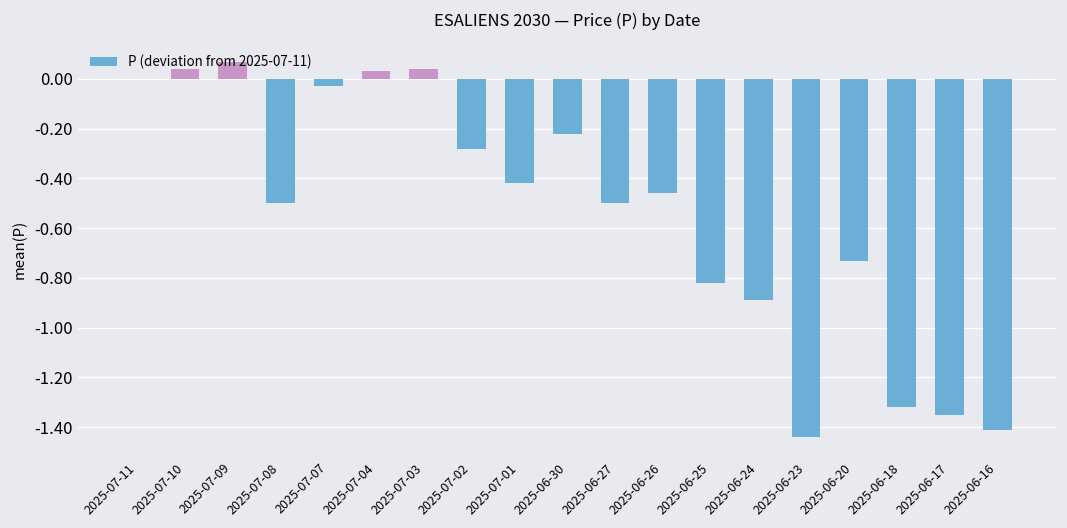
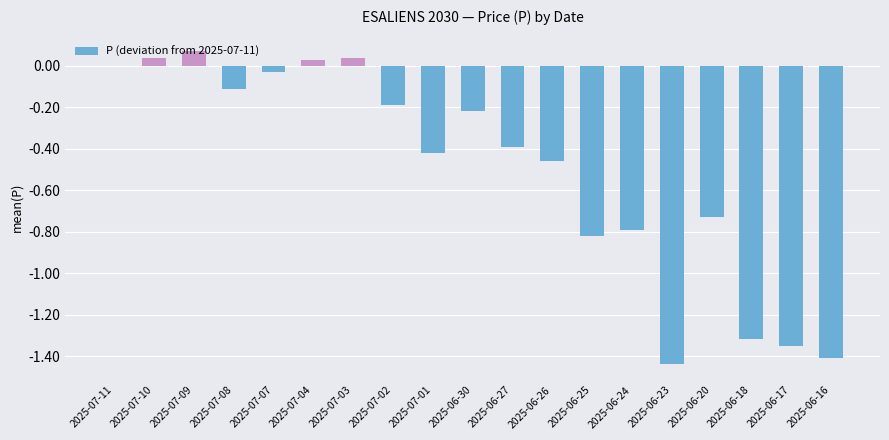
  {
    "2025-07-11": 0.00,
    "2025-07-10": 0.04,
    "2025-07-09": 0.07,
-   "2025-07-08": -0.50,
+   "2025-07-08": -0.11,
    "2025-07-07": -0.03,
    "2025-07-04": 0.03,
    "2025-07-03": 0.04,
-   "2025-07-02": -0.28,
+   "2025-07-02": -0.19,
    "2025-07-01": -0.42,
    "2025-06-30": -0.22,
-   "2025-06-27": -0.50,
+   "2025-06-27": -0.39,
    "2025-06-26": -0.46,
    "2025-06-25": -0.82,
-   "2025-06-24": -0.89,
+   "2025-06-24": -0.79,
    "2025-06-23": -1.44,
    "2025-06-20": -0.73,
    "2025-06-18": -1.32,
    "2025-06-17": -1.35,
    "2025-06-16": -1.41
  }
